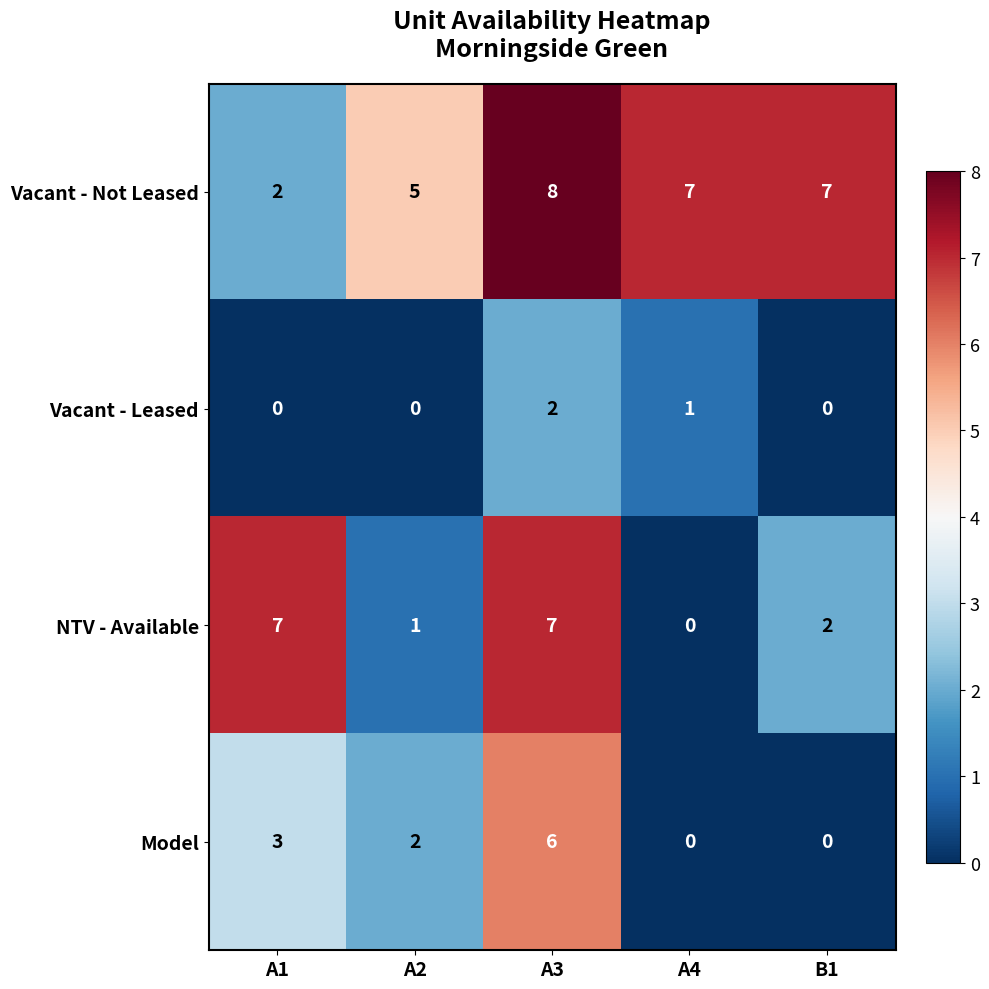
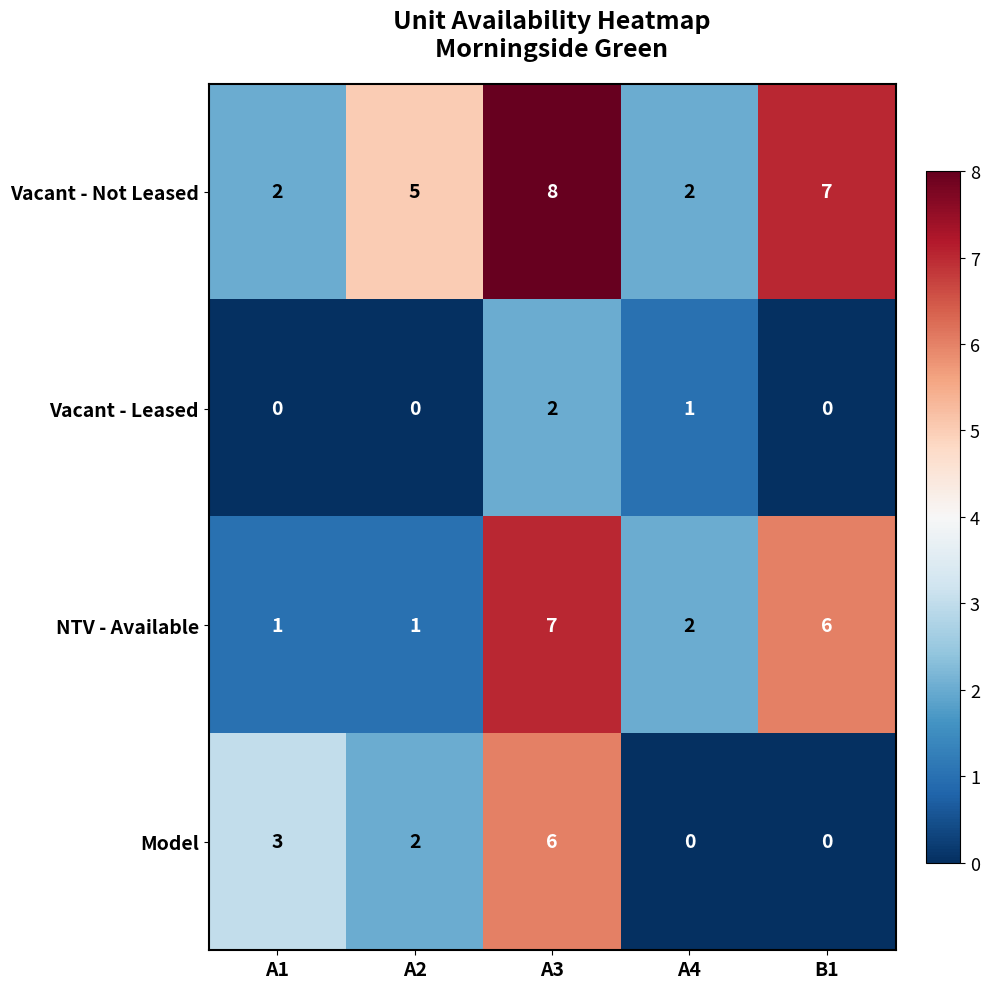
  {
    "Vacant - Not Leased": {
      "A1": 2,
      "A2": 5,
      "A3": 8,
-     "A4": 7,
+     "A4": 2,
      "B1": 7
    },
    "Vacant - Leased": {
      "A1": 0,
      "A2": 0,
      "A3": 2,
      "A4": 1,
      "B1": 0
    },
    "NTV - Available": {
-     "A1": 7,
+     "A1": 1,
      "A2": 1,
      "A3": 7,
-     "A4": 0,
-     "B1": 2
+     "A4": 2,
+     "B1": 6
    },
    "Model": {
      "A1": 3,
      "A2": 2,
      "A3": 6,
      "A4": 0,
      "B1": 0
    }
  }
